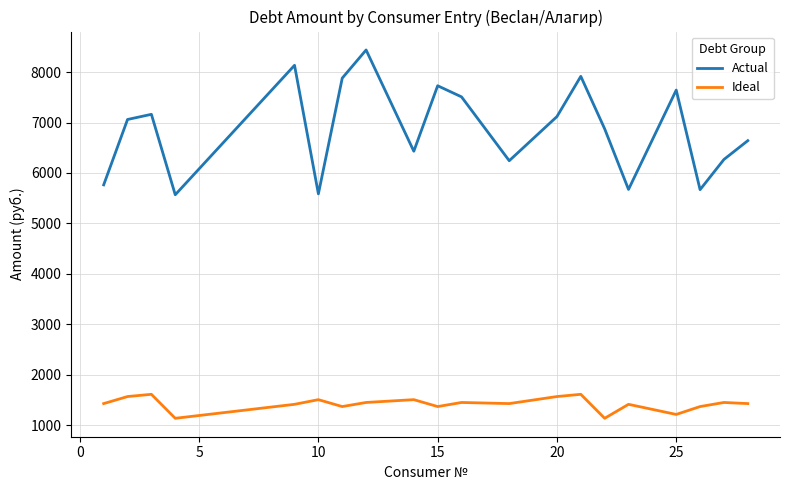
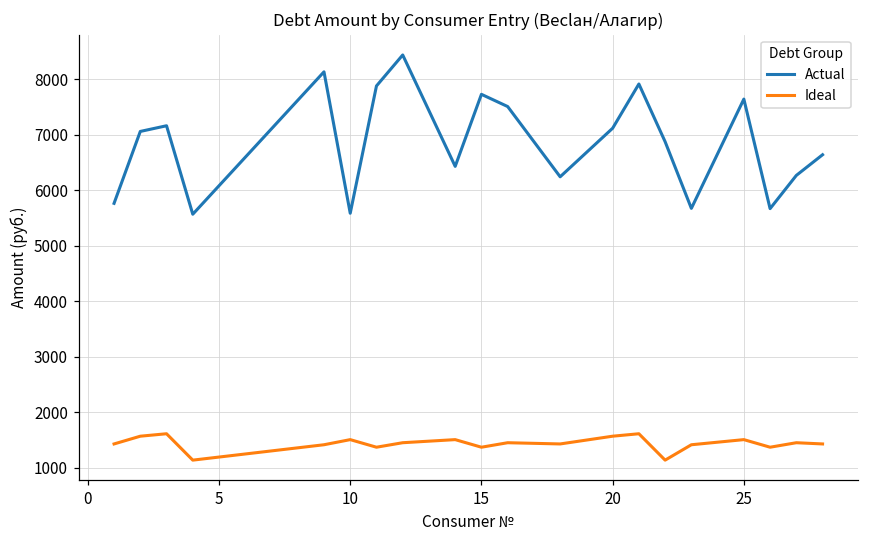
  {
    "Actual": {
      "10": 5600,
      "15": 7700,
      "20": 7100,
      "25": 7600
    },
    "Ideal": {
      "10": 1500,
      "15": 1400,
      "20": 1600,
-     "25": 1200
+     "25": 1500
    }
  }
